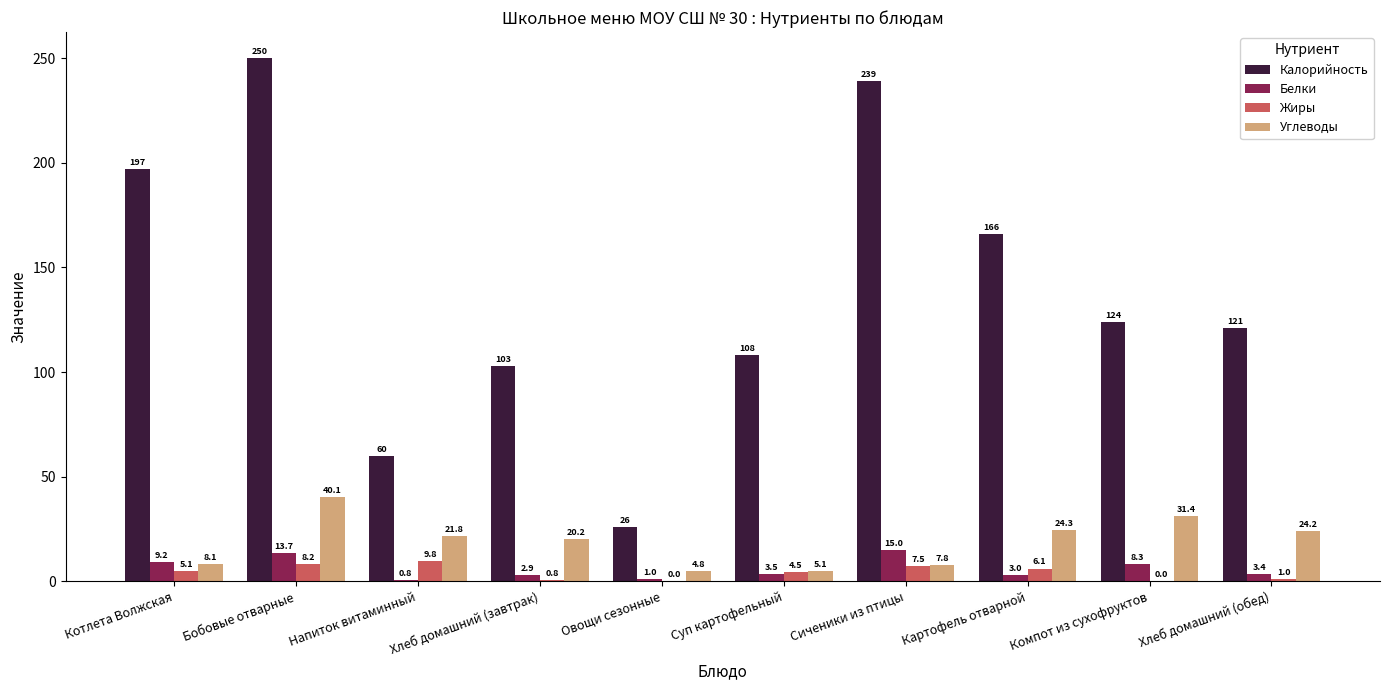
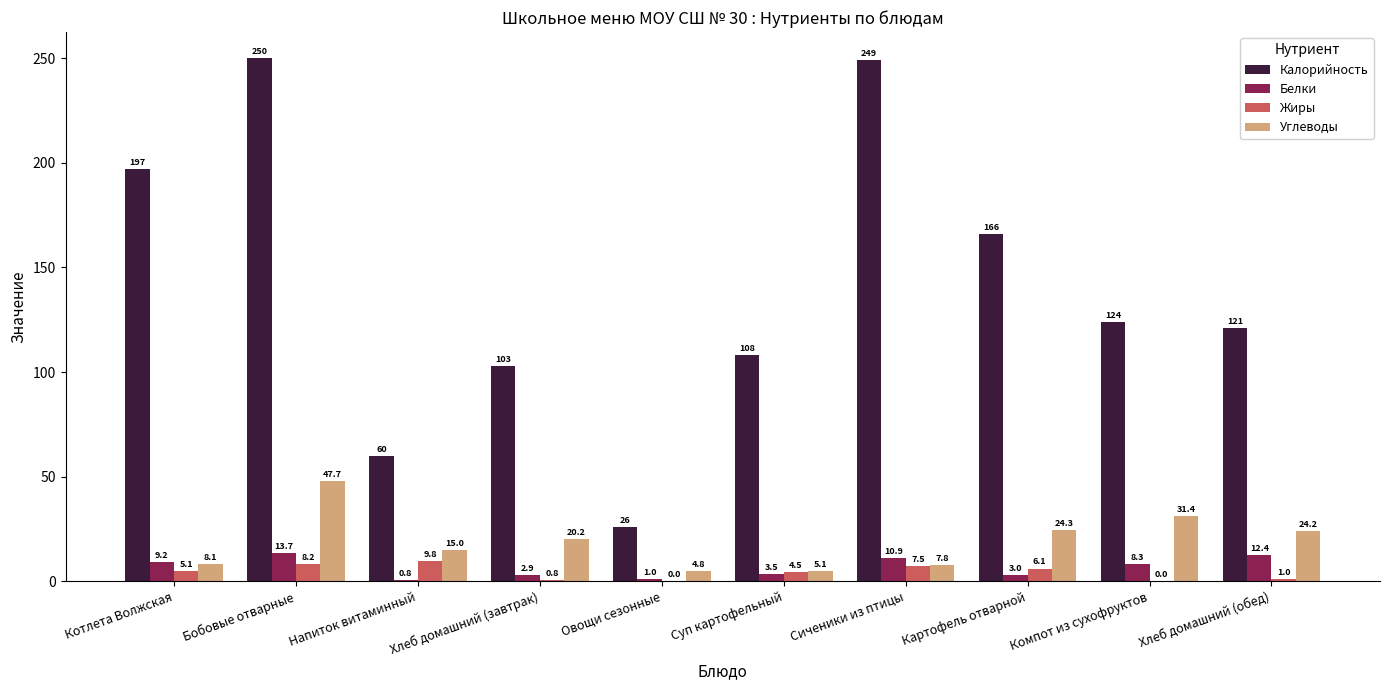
  {
    "Калорийность": {
      "Котлета Волжская": 197,
      "Бобовые отварные": 250,
      "Напиток витаминный": 60,
      "Хлеб домашний (завтрак)": 103,
      "Овощи сезонные": 26,
      "Суп картофельный": 108,
-     "Сиченики из птицы": 239,
+     "Сиченики из птицы": 249,
      "Картофель отварной": 166,
      "Компот из сухофруктов": 124,
      "Хлеб домашний (обед)": 121
    },
    "Белки": {
      "Котлета Волжская": 9.2,
      "Бобовые отварные": 13.7,
      "Напиток витаминный": 0.8,
      "Хлеб домашний (завтрак)": 2.9,
      "Овощи сезонные": 1.0,
      "Суп картофельный": 3.5,
-     "Сиченики из птицы": 15.0,
+     "Сиченики из птицы": 10.9,
      "Картофель отварной": 3.0,
      "Компот из сухофруктов": 8.3,
-     "Хлеб домашний (обед)": 3.4
+     "Хлеб домашний (обед)": 12.4
    },
    "Жиры": {
      "Котлета Волжская": 5.1,
      "Бобовые отварные": 8.2,
      "Напиток витаминный": 9.8,
      "Хлеб домашний (завтрак)": 0.8,
      "Овощи сезонные": 0.0,
      "Суп картофельный": 4.5,
      "Сиченики из птицы": 7.5,
      "Картофель отварной": 6.1,
      "Компот из сухофруктов": 0.0,
      "Хлеб домашний (обед)": 1.0
    },
    "Углеводы": {
      "Котлета Волжская": 8.1,
-     "Бобовые отварные": 40.1,
-     "Напиток витаминный": 21.8,
+     "Бобовые отварные": 47.7,
+     "Напиток витаминный": 15.0,
      "Хлеб домашний (завтрак)": 20.2,
      "Овощи сезонные": 4.8,
      "Суп картофельный": 5.1,
      "Сиченики из птицы": 7.8,
      "Картофель отварной": 24.3,
      "Компот из сухофруктов": 31.4,
      "Хлеб домашний (обед)": 24.2
    }
  }
